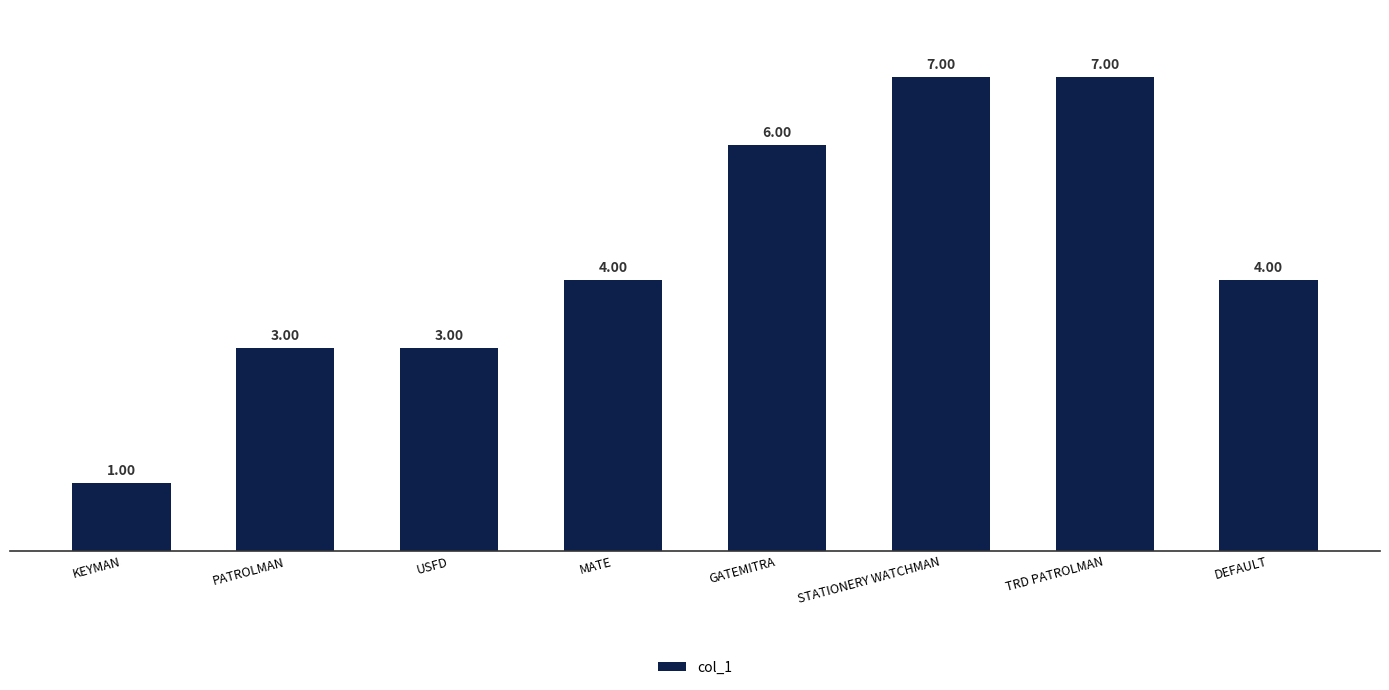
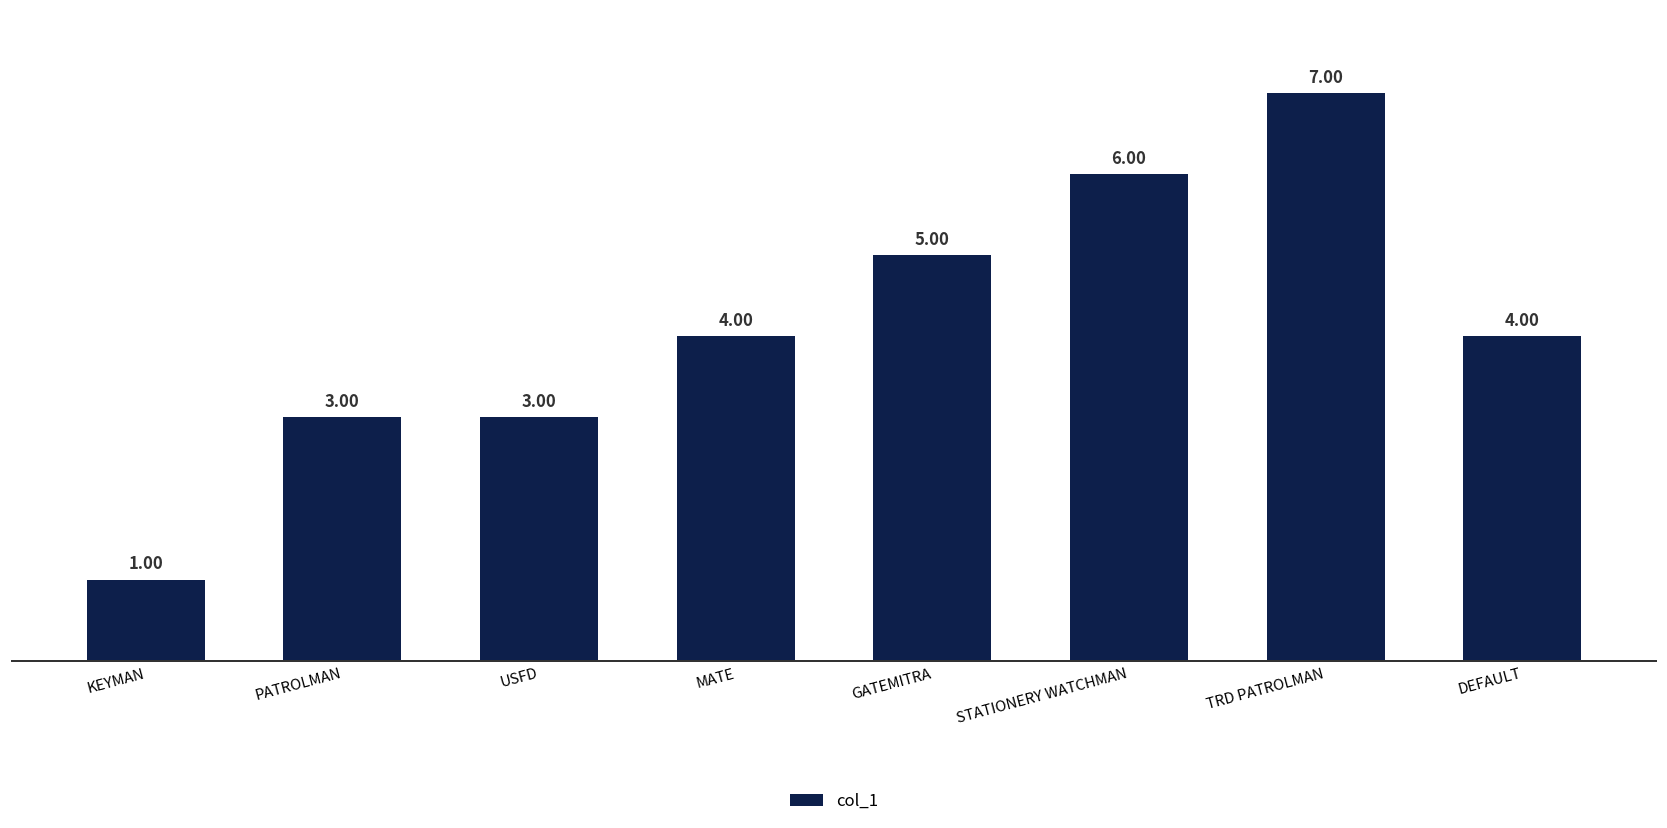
  {
    "KEYMAN": 1.00,
    "PATROLMAN": 3.00,
    "USFD": 3.00,
    "MATE": 4.00,
-   "GATEMITRA": 6.00,
-   "STATIONERY WATCHMAN": 7.00,
+   "GATEMITRA": 5.00,
+   "STATIONERY WATCHMAN": 6.00,
    "TRD PATROLMAN": 7.00,
    "DEFAULT": 4.00
  }
